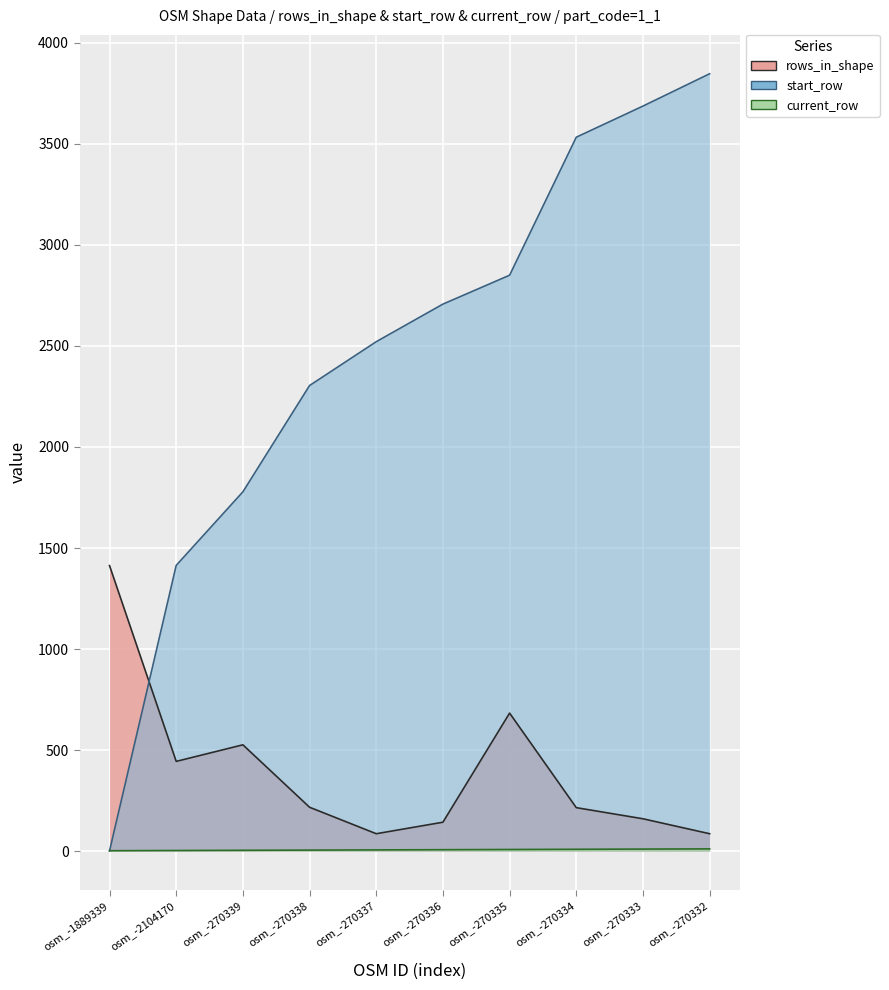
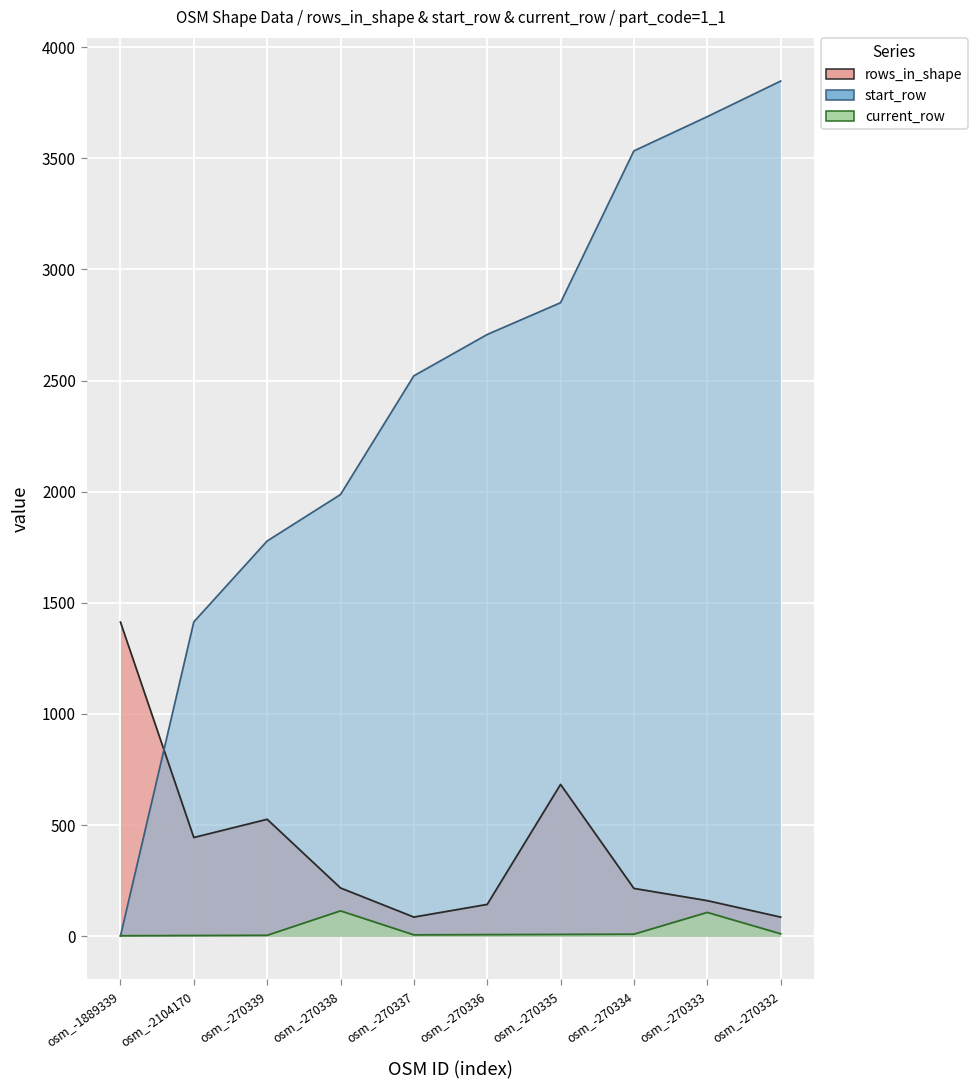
  {
    "rows_in_shape": {
      "osm_-1889339": 1410,
      "osm_-2104170": 440,
      "osm_-270339": 530,
      "osm_-270338": 220,
      "osm_-270337": 90,
      "osm_-270336": 140,
      "osm_-270335": 680,
      "osm_-270334": 220,
      "osm_-270333": 160,
      "osm_-270332": 90
    },
    "start_row": {
      "osm_-2104170": 1410,
      "osm_-270339": 1780,
-     "osm_-270338": 2300,
+     "osm_-270338": 1990,
      "osm_-270337": 2520,
      "osm_-270336": 2710,
      "osm_-270335": 2850,
      "osm_-270334": 3530,
      "osm_-270333": 3690,
      "osm_-270332": 3850
    },
    "current_row": {
      "osm_-2104170": 0,
      "osm_-270339": 0,
-     "osm_-270338": 10,
+     "osm_-270338": 110,
      "osm_-270337": 10,
      "osm_-270336": 10,
      "osm_-270335": 10,
      "osm_-270334": 10,
-     "osm_-270333": 10,
+     "osm_-270333": 110,
      "osm_-270332": 10
    }
  }
